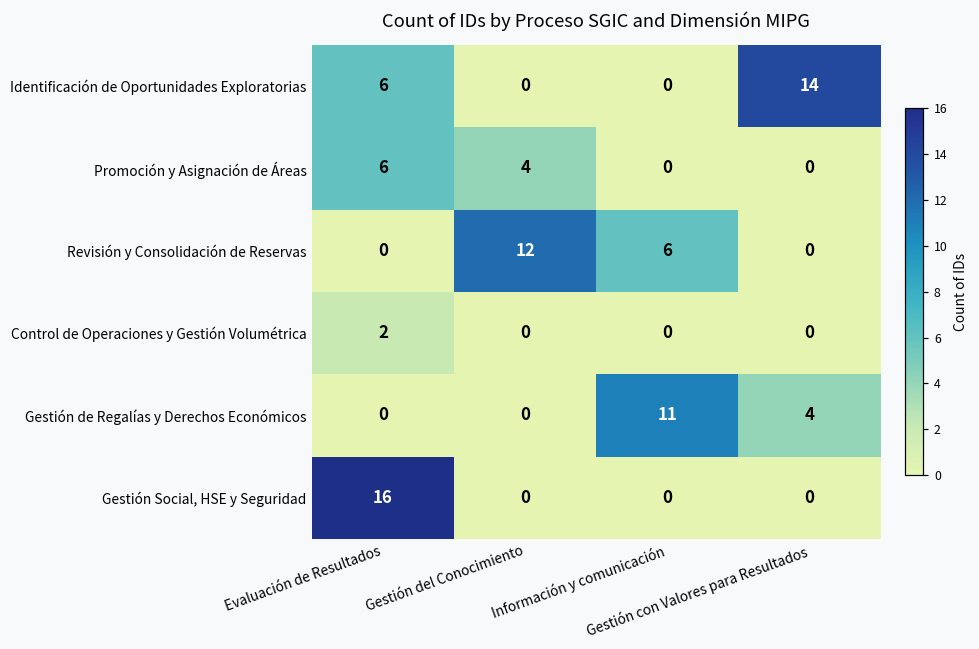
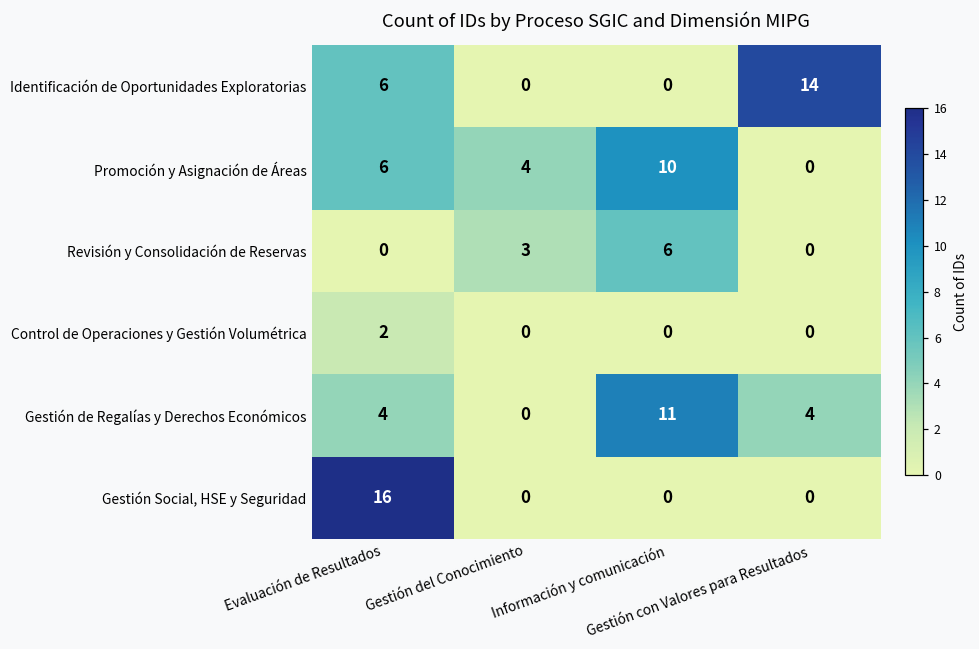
  {
    "Identificación de Oportunidades Exploratorias": {
      "Evaluación de Resultados": 6,
      "Gestión del Conocimiento": 0,
      "Información y comunicación": 0,
      "Gestión con Valores para Resultados": 14
    },
    "Promoción y Asignación de Áreas": {
      "Evaluación de Resultados": 6,
      "Gestión del Conocimiento": 4,
-     "Información y comunicación": 0,
+     "Información y comunicación": 10,
      "Gestión con Valores para Resultados": 0
    },
    "Revisión y Consolidación de Reservas": {
      "Evaluación de Resultados": 0,
-     "Gestión del Conocimiento": 12,
+     "Gestión del Conocimiento": 3,
      "Información y comunicación": 6,
      "Gestión con Valores para Resultados": 0
    },
    "Control de Operaciones y Gestión Volumétrica": {
      "Evaluación de Resultados": 2,
      "Gestión del Conocimiento": 0,
      "Información y comunicación": 0,
      "Gestión con Valores para Resultados": 0
    },
    "Gestión de Regalías y Derechos Económicos": {
-     "Evaluación de Resultados": 0,
+     "Evaluación de Resultados": 4,
      "Gestión del Conocimiento": 0,
      "Información y comunicación": 11,
      "Gestión con Valores para Resultados": 4
    },
    "Gestión Social, HSE y Seguridad": {
      "Evaluación de Resultados": 16,
      "Gestión del Conocimiento": 0,
      "Información y comunicación": 0,
      "Gestión con Valores para Resultados": 0
    }
  }
